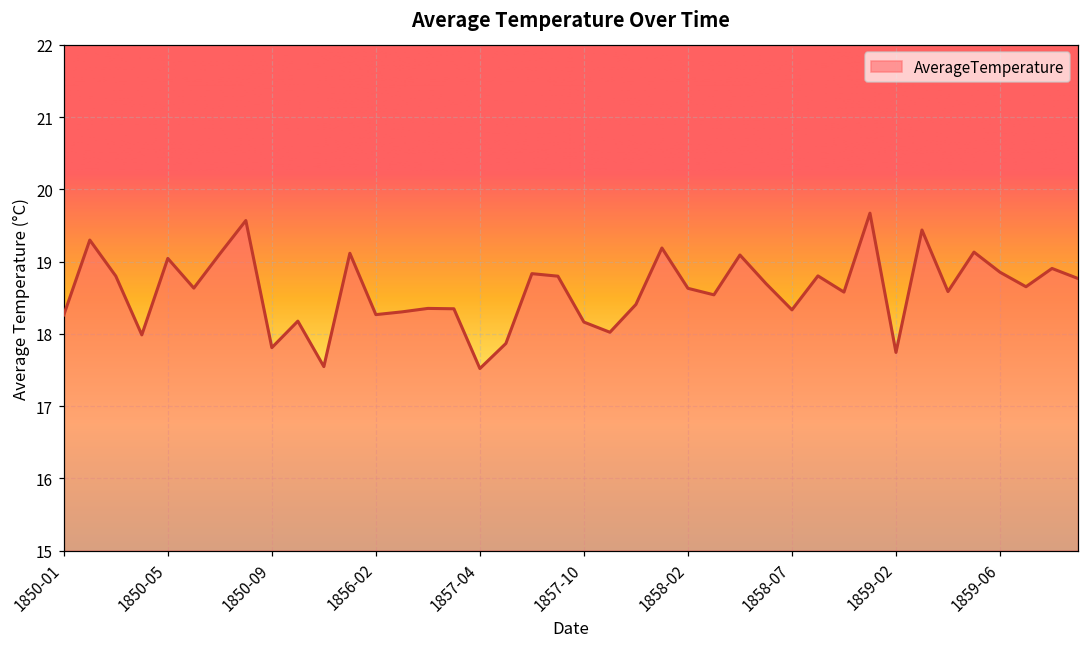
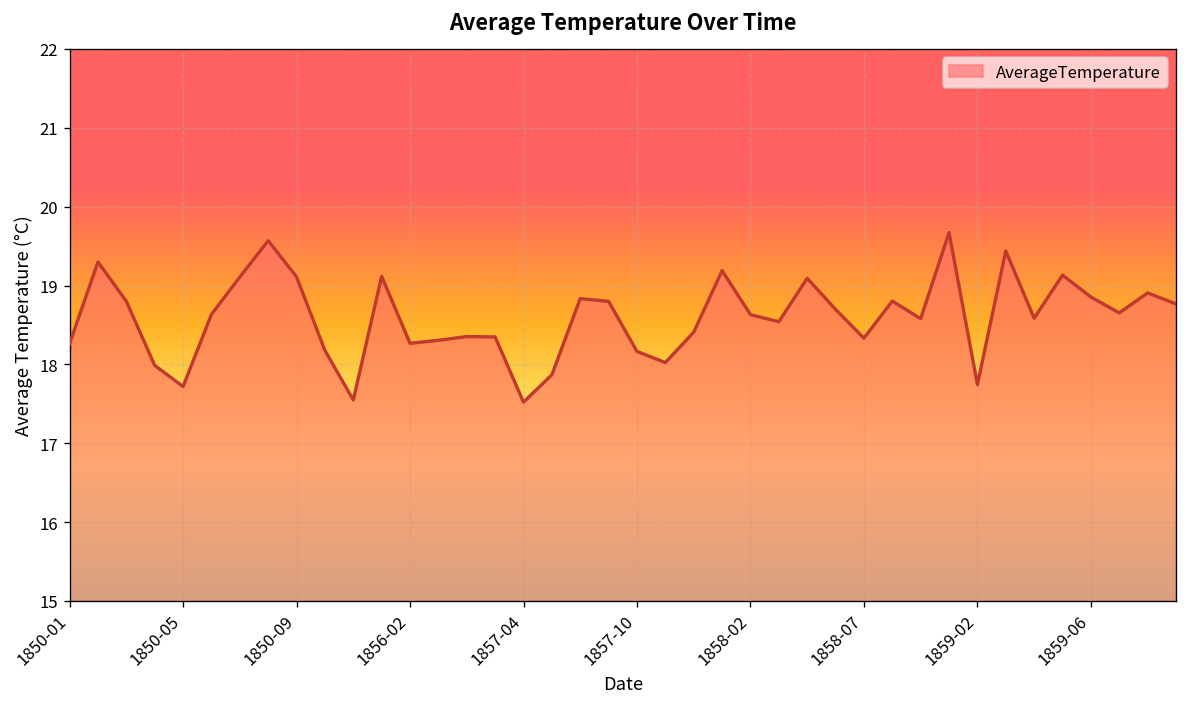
  {
    "1850-01": 18.3,
-   "1850-05": 19.0,
-   "1850-09": 17.8,
+   "1850-05": 17.7,
+   "1850-09": 19.1,
    "1856-02": 18.3,
    "1857-04": 17.5,
    "1857-10": 18.2,
    "1858-02": 18.6,
    "1858-07": 18.3,
    "1859-02": 17.7,
    "1859-06": 18.9
  }
